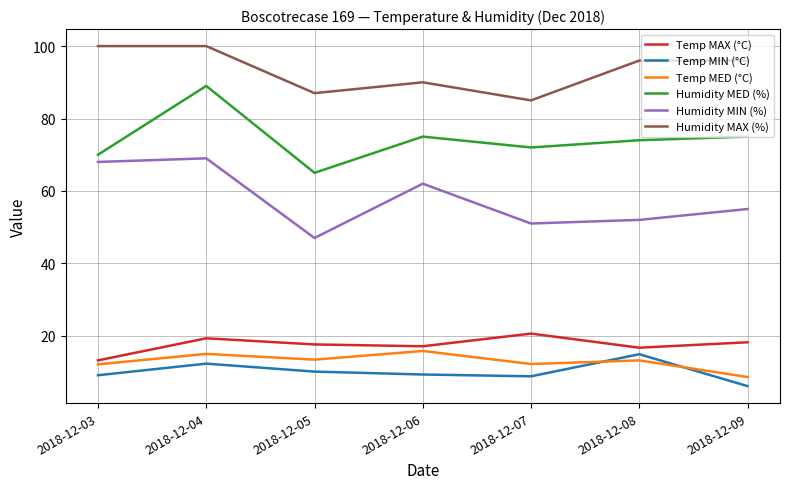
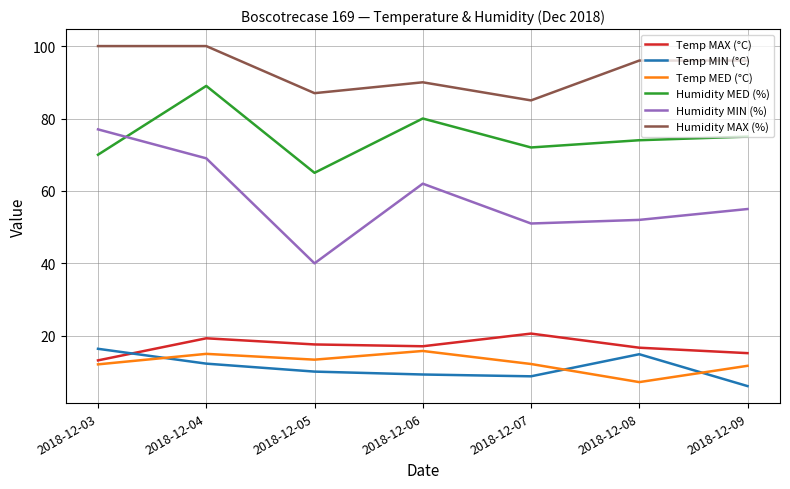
  {
    "Temp MAX (°C)": {
      "2018-12-03": 13,
      "2018-12-04": 19,
      "2018-12-05": 18,
      "2018-12-06": 17,
      "2018-12-07": 21,
      "2018-12-08": 17,
-     "2018-12-09": 18
+     "2018-12-09": 15
    },
    "Temp MIN (°C)": {
-     "2018-12-03": 9,
+     "2018-12-03": 16,
      "2018-12-04": 12,
      "2018-12-05": 10,
      "2018-12-06": 9,
      "2018-12-07": 9,
      "2018-12-08": 15,
      "2018-12-09": 6
    },
    "Temp MED (°C)": {
      "2018-12-03": 12,
      "2018-12-04": 15,
      "2018-12-05": 13,
      "2018-12-06": 16,
      "2018-12-07": 12,
-     "2018-12-08": 13,
-     "2018-12-09": 9
+     "2018-12-08": 7,
+     "2018-12-09": 12
    },
    "Humidity MED (%)": {
      "2018-12-03": 70,
      "2018-12-04": 89,
      "2018-12-05": 65,
-     "2018-12-06": 75,
+     "2018-12-06": 80,
      "2018-12-07": 72,
      "2018-12-08": 74
    },
    "Humidity MIN (%)": {
-     "2018-12-03": 68,
+     "2018-12-03": 77,
      "2018-12-04": 69,
-     "2018-12-05": 47,
+     "2018-12-05": 40,
      "2018-12-06": 62,
      "2018-12-07": 51,
      "2018-12-08": 52,
      "2018-12-09": 55
    },
    "Humidity MAX (%)": {
      "2018-12-03": 100,
      "2018-12-04": 100,
      "2018-12-05": 87,
      "2018-12-06": 90,
      "2018-12-07": 85,
      "2018-12-08": 96
    }
  }
